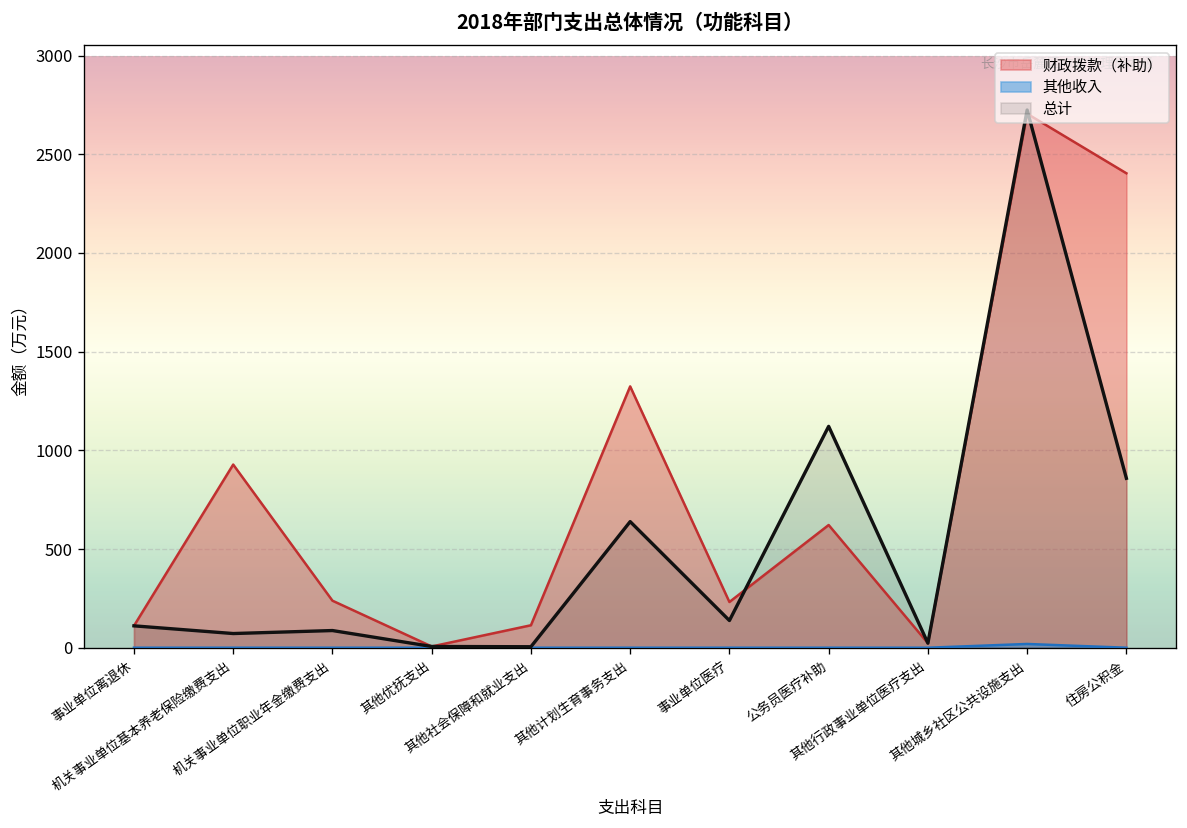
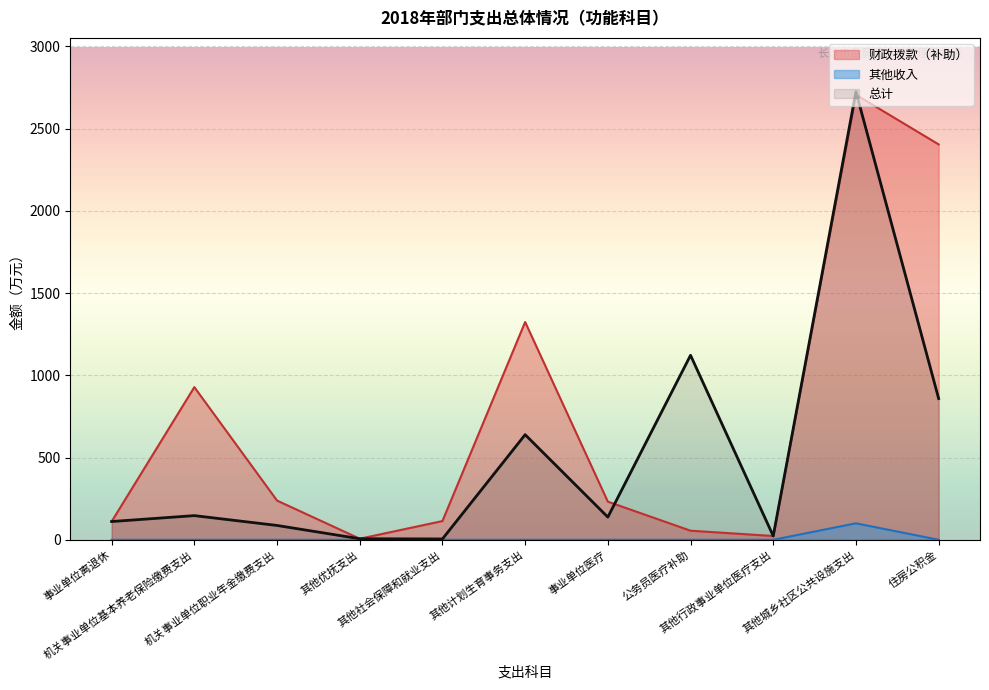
  {
    "财政拨款（补助）": {
      "机关事业单位基本养老保险缴费支出": 930,
      "机关事业单位职业年金缴费支出": 240,
      "其他社会保障和就业支出": 110,
      "其他计划生育事务支出": 1320,
      "事业单位医疗": 230,
-     "公务员医疗补助": 620,
+     "公务员医疗补助": 60,
      "住房公积金": 2400
    },
    "其他收入": {
      "事业单位离退休": 0,
      "机关事业单位基本养老保险缴费支出": 0,
      "机关事业单位职业年金缴费支出": 0,
      "其他计划生育事务支出": 0,
      "事业单位医疗": 0,
      "公务员医疗补助": 0,
      "其他行政事业单位医疗支出": 0,
-     "其他城乡社区公共设施支出": 20,
+     "其他城乡社区公共设施支出": 100,
      "住房公积金": 0
    },
    "总计": {
-     "机关事业单位基本养老保险缴费支出": 70,
+     "机关事业单位基本养老保险缴费支出": 150,
      "机关事业单位职业年金缴费支出": 90,
      "其他计划生育事务支出": 640,
      "事业单位医疗": 140,
      "公务员医疗补助": 1120,
      "住房公积金": 860
    }
  }
